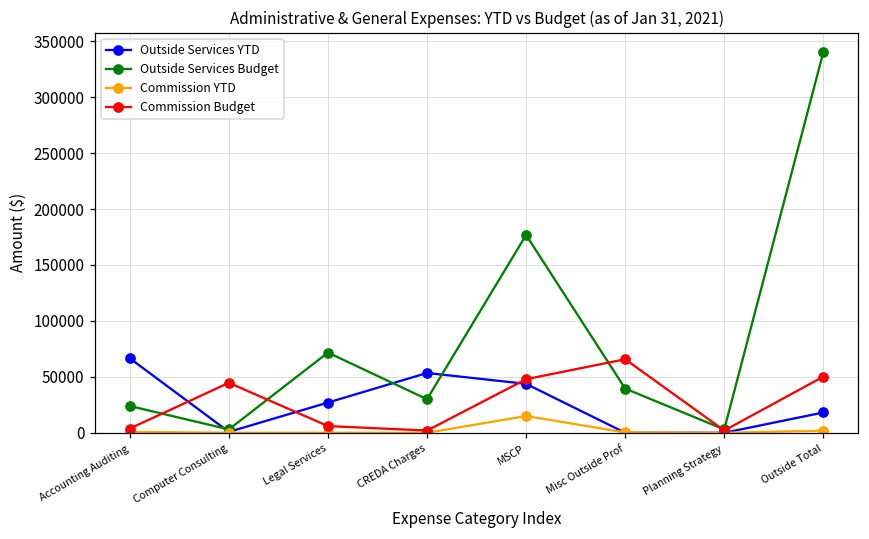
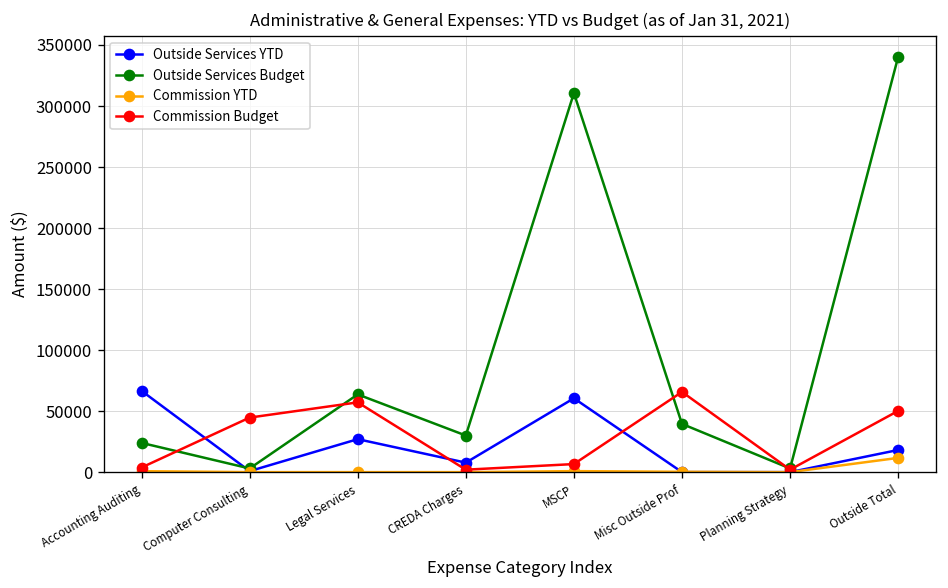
  {
    "Outside Services YTD": {
      "Accounting Auditing": 67000,
      "Legal Services": 27000,
-     "CREDA Charges": 53000,
-     "MSCP": 44000,
+     "CREDA Charges": 8000,
+     "MSCP": 61000,
      "Outside Total": 18000
    },
    "Outside Services Budget": {
      "Accounting Auditing": 24000,
-     "Legal Services": 72000,
+     "Legal Services": 64000,
      "CREDA Charges": 30000,
-     "MSCP": 177000,
+     "MSCP": 311000,
      "Misc Outside Prof": 40000,
      "Outside Total": 340000
    },
    "Commission YTD": {
      "Accounting Auditing": 1000,
      "Legal Services": 0,
-     "MSCP": 15000,
-     "Outside Total": 2000
+     "MSCP": 1000,
+     "Outside Total": 12000
    },
    "Commission Budget": {
      "Accounting Auditing": 4000,
      "Computer Consulting": 45000,
-     "Legal Services": 6000,
-     "MSCP": 48000,
+     "Legal Services": 57000,
+     "MSCP": 7000,
      "Misc Outside Prof": 66000,
      "Outside Total": 50000
    }
  }
